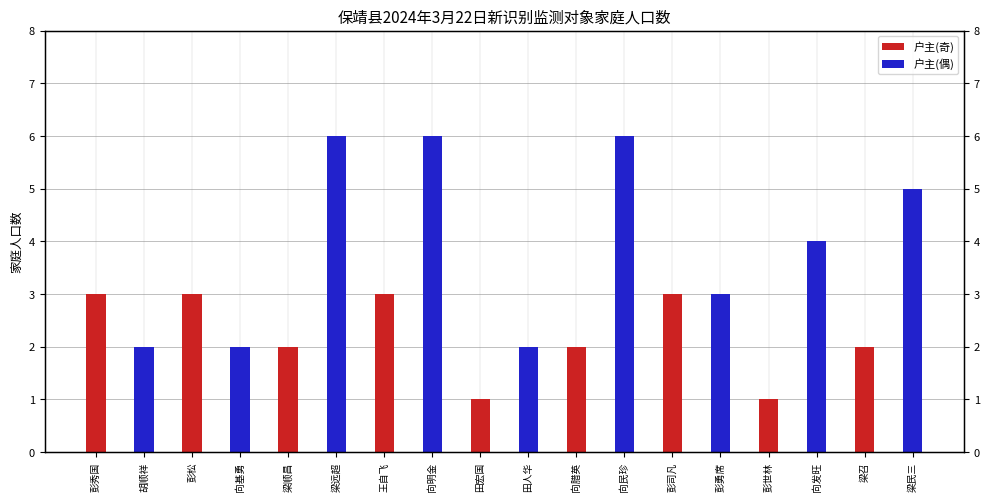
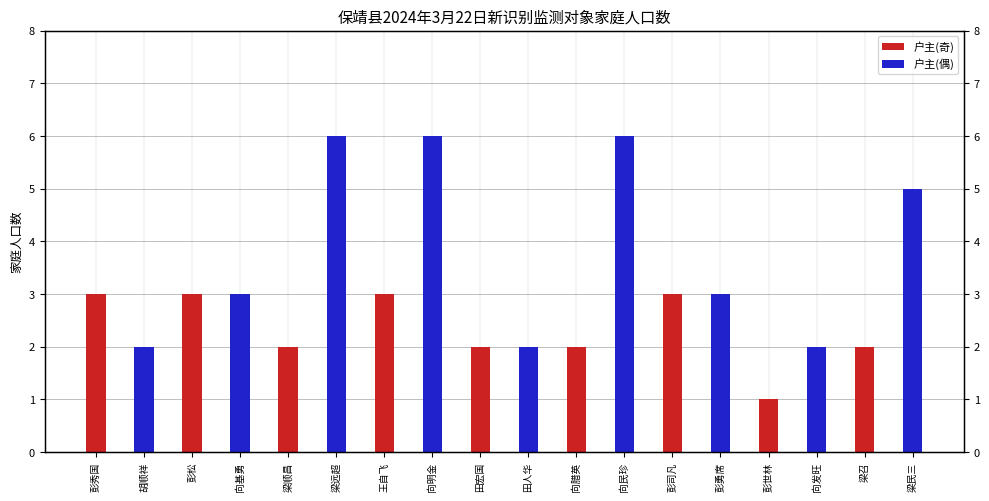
  {
    "户主(奇)": {
      "彭秀国": 3,
      "彭松": 3,
      "梁顺昌": 2,
      "王自飞": 3,
-     "田宏国": 1,
+     "田宏国": 2,
      "向腊英": 2,
      "彭司凡": 3,
      "彭世林": 1,
      "梁召": 2
    },
    "户主(偶)": {
      "胡顺祥": 2,
-     "向基勇": 2,
+     "向基勇": 3,
      "梁远超": 6,
      "向明金": 6,
      "田人华": 2,
      "向民珍": 6,
      "彭勇席": 3,
-     "向发旺": 4,
+     "向发旺": 2,
      "梁民三": 5
    }
  }
